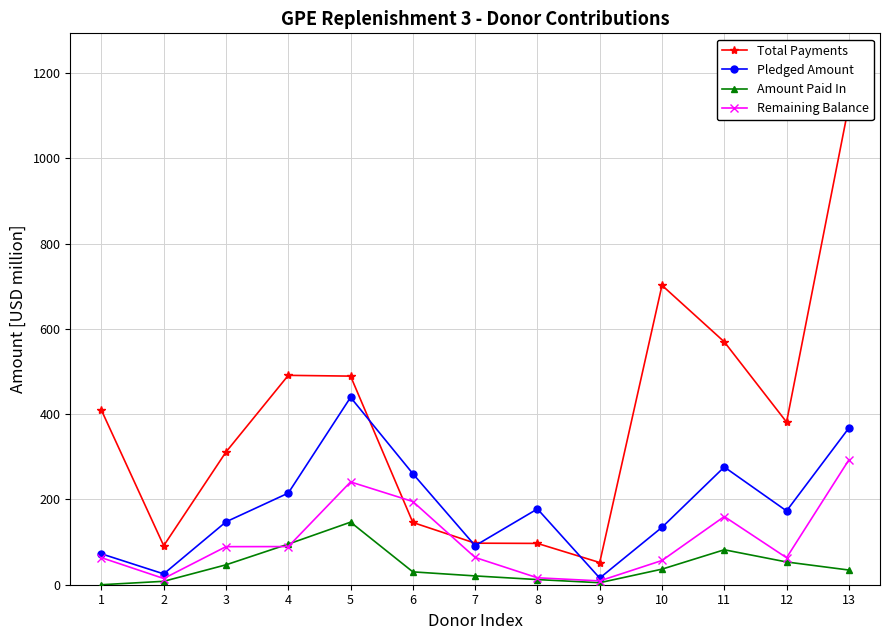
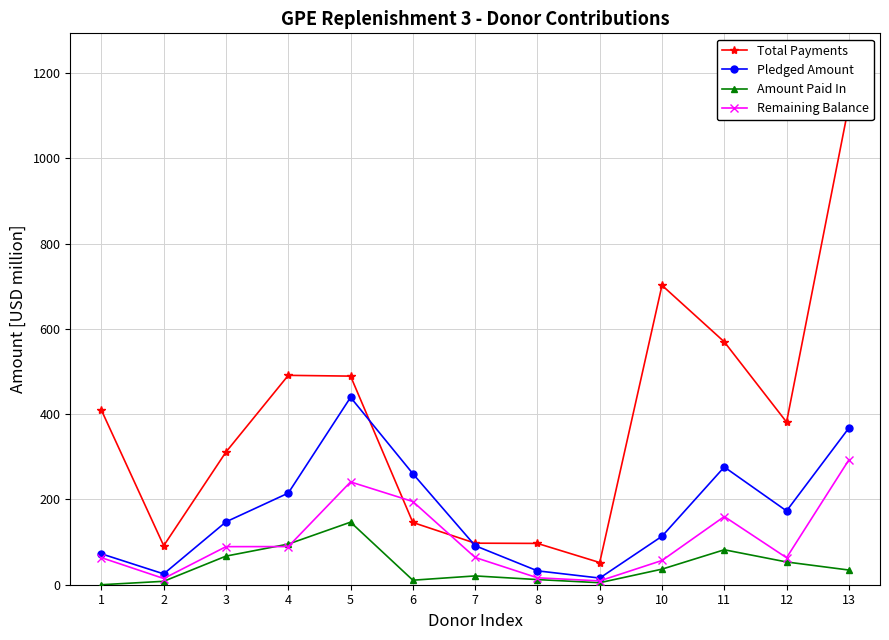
  {
    "Total Payments": {
      "1": 410,
      "2": 90,
      "3": 310,
      "4": 490,
      "5": 490,
      "6": 150,
      "8": 100,
      "9": 50,
      "10": 700,
      "11": 570,
      "12": 380
    },
    "Pledged Amount": {
      "1": 70,
      "2": 30,
      "3": 150,
      "4": 210,
      "5": 440,
      "6": 260,
-     "8": 180,
+     "8": 30,
      "9": 20,
-     "10": 130,
+     "10": 110,
      "11": 280,
      "12": 170,
      "13": 370
    },
    "Amount Paid In": {
      "1": 0,
      "2": 10,
-     "3": 50,
+     "3": 70,
      "5": 150,
-     "6": 30,
+     "6": 10,
      "7": 20,
      "10": 40,
      "11": 80,
      "12": 50,
      "13": 30
    },
    "Remaining Balance": {
      "1": 60,
      "2": 10,
      "3": 90,
      "5": 240,
      "6": 200,
      "7": 60,
      "10": 60,
      "11": 160,
      "12": 60,
      "13": 290
    }
  }
